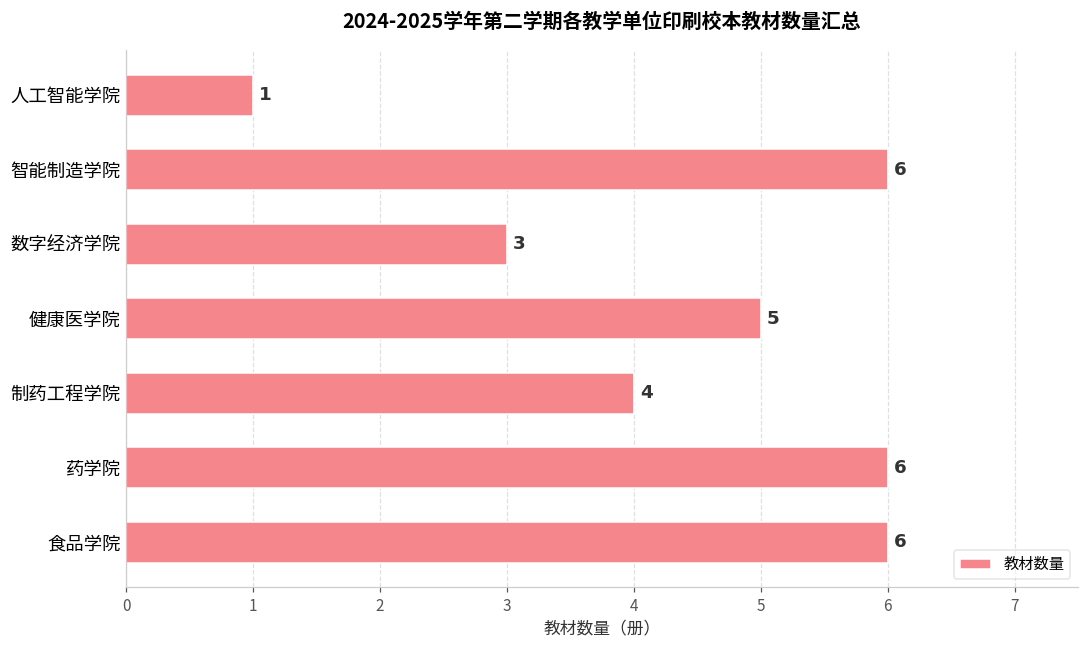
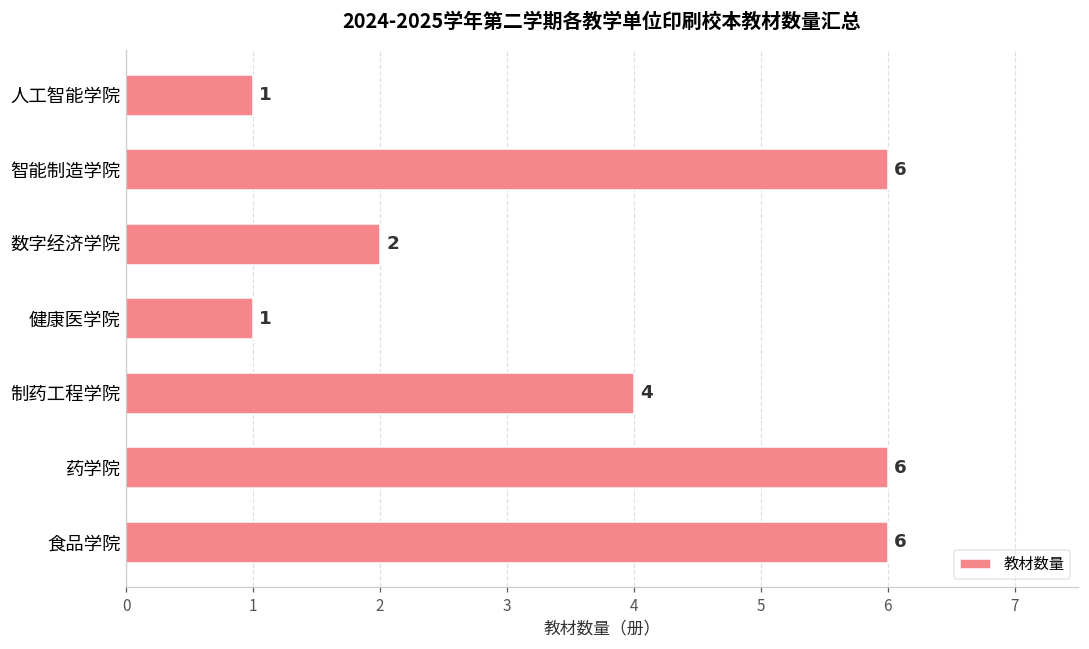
  {
    "人工智能学院": 1,
    "智能制造学院": 6,
-   "数字经济学院": 3,
-   "健康医学院": 5,
+   "数字经济学院": 2,
+   "健康医学院": 1,
    "制药工程学院": 4,
    "药学院": 6,
    "食品学院": 6
  }
